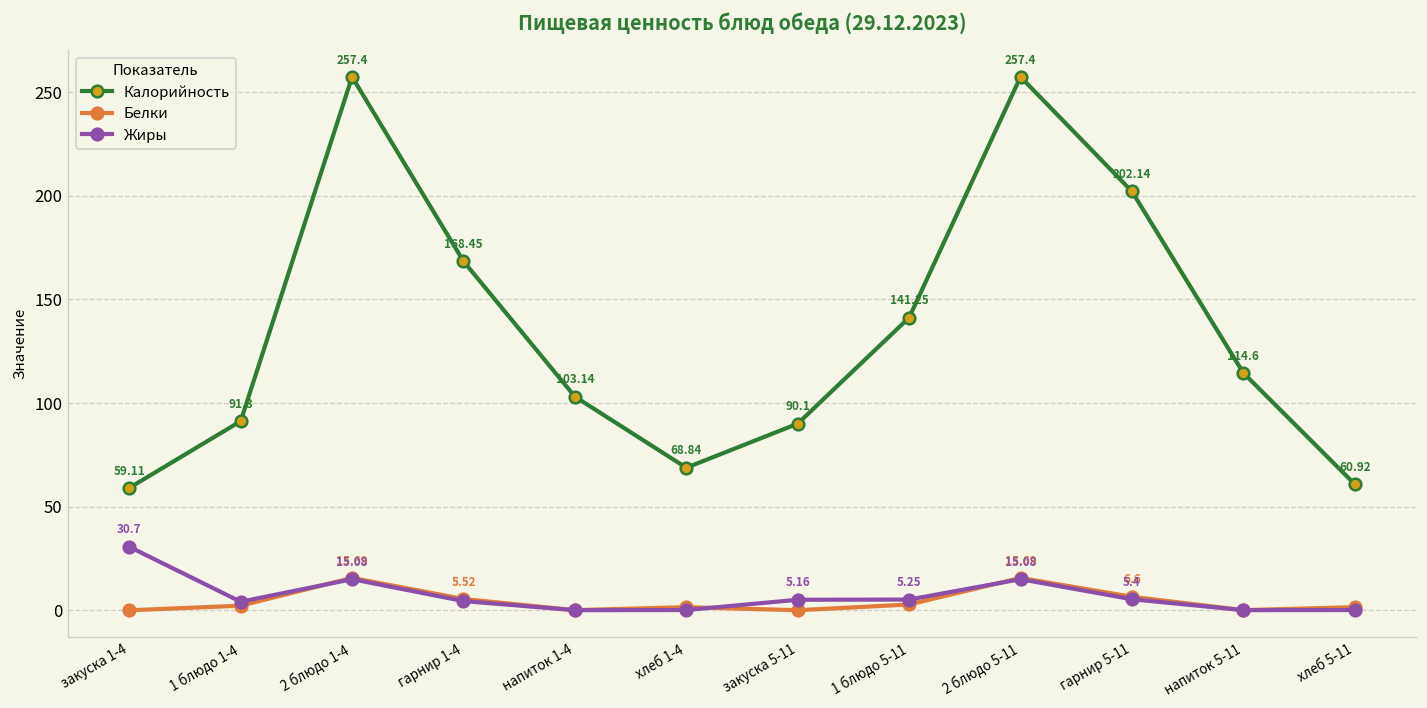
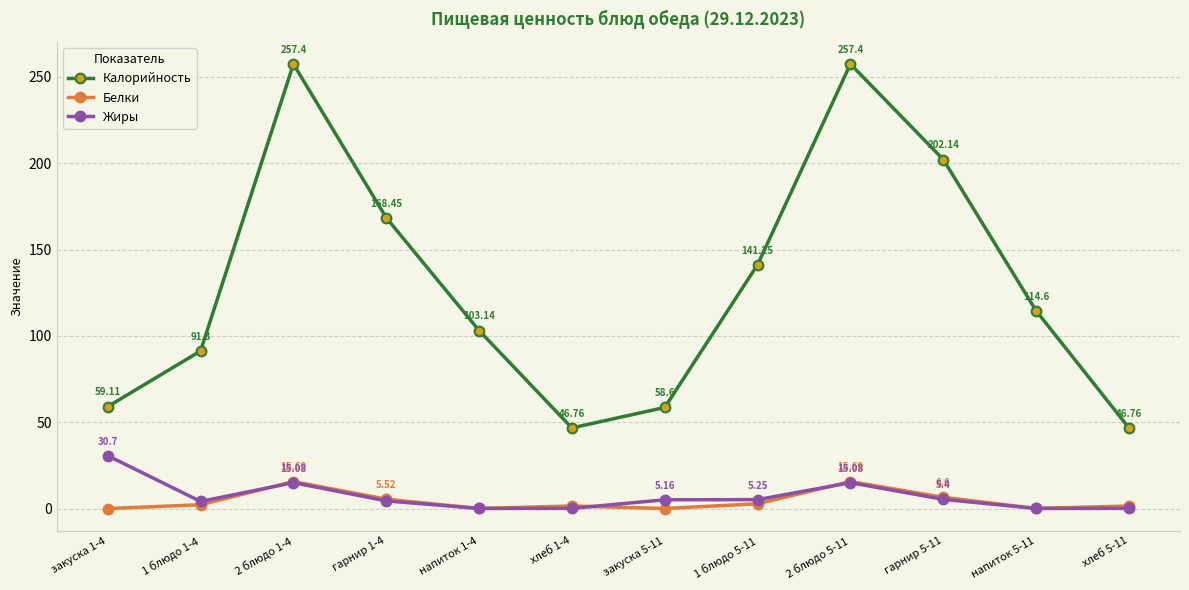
  {
    "Калорийность": {
      "закуска 1-4": 59.11,
      "1 блюдо 1-4": 91.3,
      "2 блюдо 1-4": 257.4,
      "гарнир 1-4": 168.45,
      "напиток 1-4": 103.14,
-     "хлеб 1-4": 68.84,
-     "закуска 5-11": 90.1,
+     "хлеб 1-4": 46.76,
+     "закуска 5-11": 58.6,
      "1 блюдо 5-11": 141.25,
      "2 блюдо 5-11": 257.4,
      "гарнир 5-11": 202.14,
      "напиток 5-11": 114.6,
-     "хлеб 5-11": 60.92
+     "хлеб 5-11": 46.76
    },
    "Белки": {
      "закуска 1-4": 0,
      "1 блюдо 1-4": 2,
      "закуска 5-11": 0,
      "1 блюдо 5-11": 3
    },
    "Жиры": {
      "закуска 1-4": 30.7,
      "закуска 5-11": 5.16,
      "1 блюдо 5-11": 5.25
    }
  }
